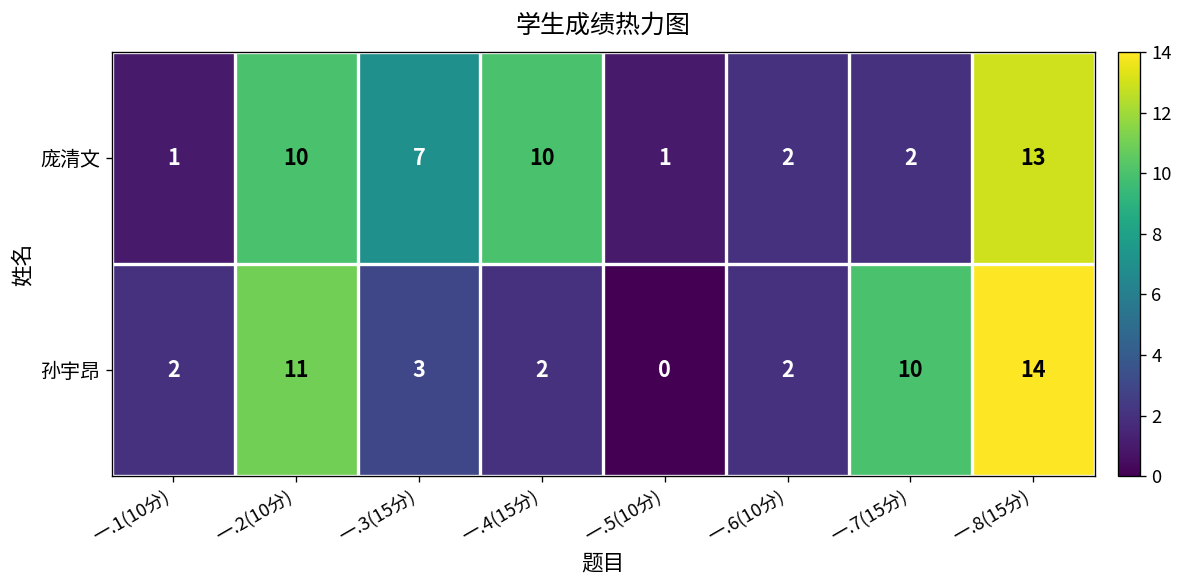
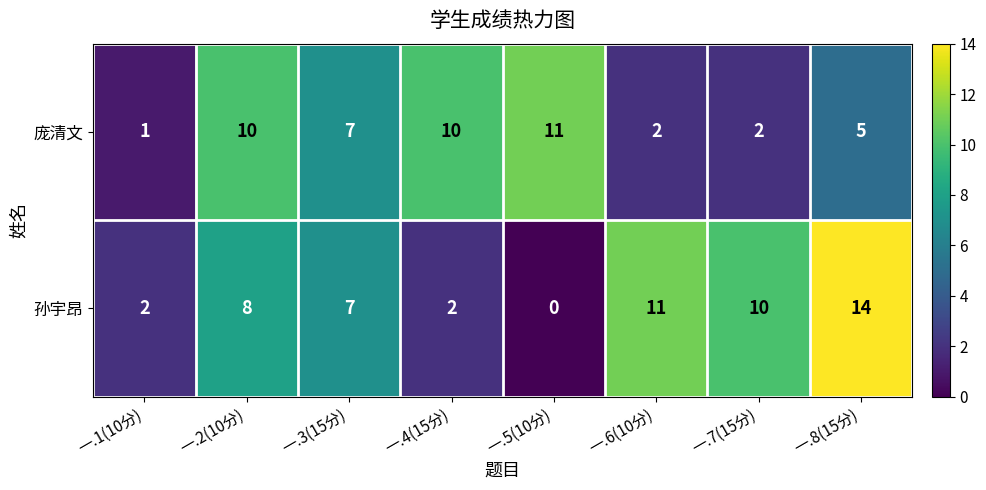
  {
    "庞清文": {
      "一.1(10分)": 1,
      "一.2(10分)": 10,
      "一.3(15分)": 7,
      "一.4(15分)": 10,
-     "一.5(10分)": 1,
+     "一.5(10分)": 11,
      "一.6(10分)": 2,
      "一.7(15分)": 2,
-     "一.8(15分)": 13
+     "一.8(15分)": 5
    },
    "孙宇昂": {
      "一.1(10分)": 2,
-     "一.2(10分)": 11,
-     "一.3(15分)": 3,
+     "一.2(10分)": 8,
+     "一.3(15分)": 7,
      "一.4(15分)": 2,
      "一.5(10分)": 0,
-     "一.6(10分)": 2,
+     "一.6(10分)": 11,
      "一.7(15分)": 10,
      "一.8(15分)": 14
    }
  }
